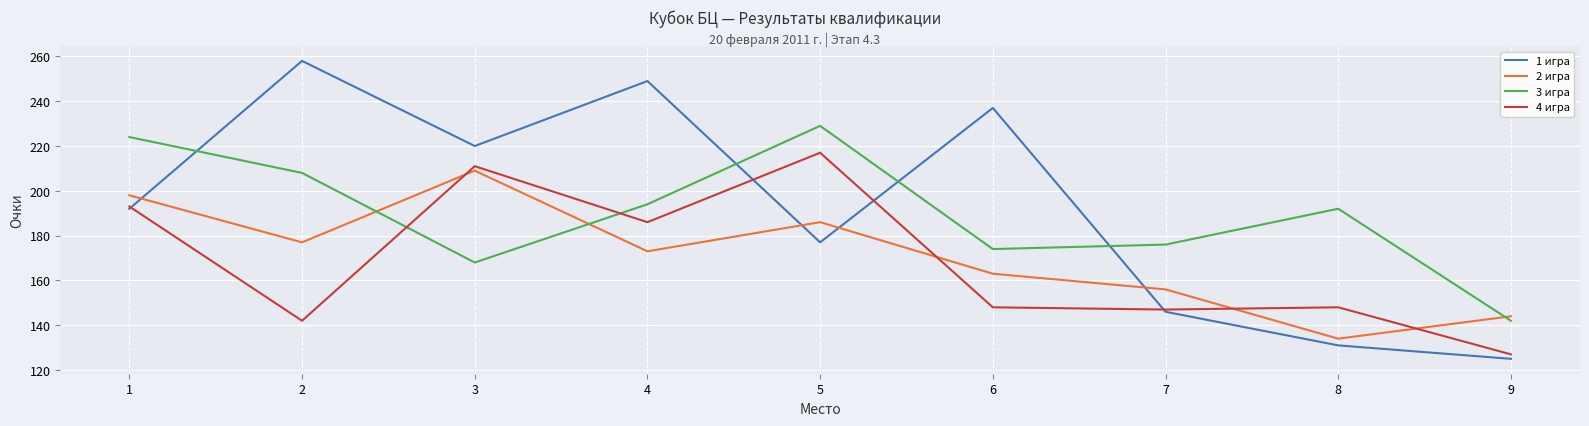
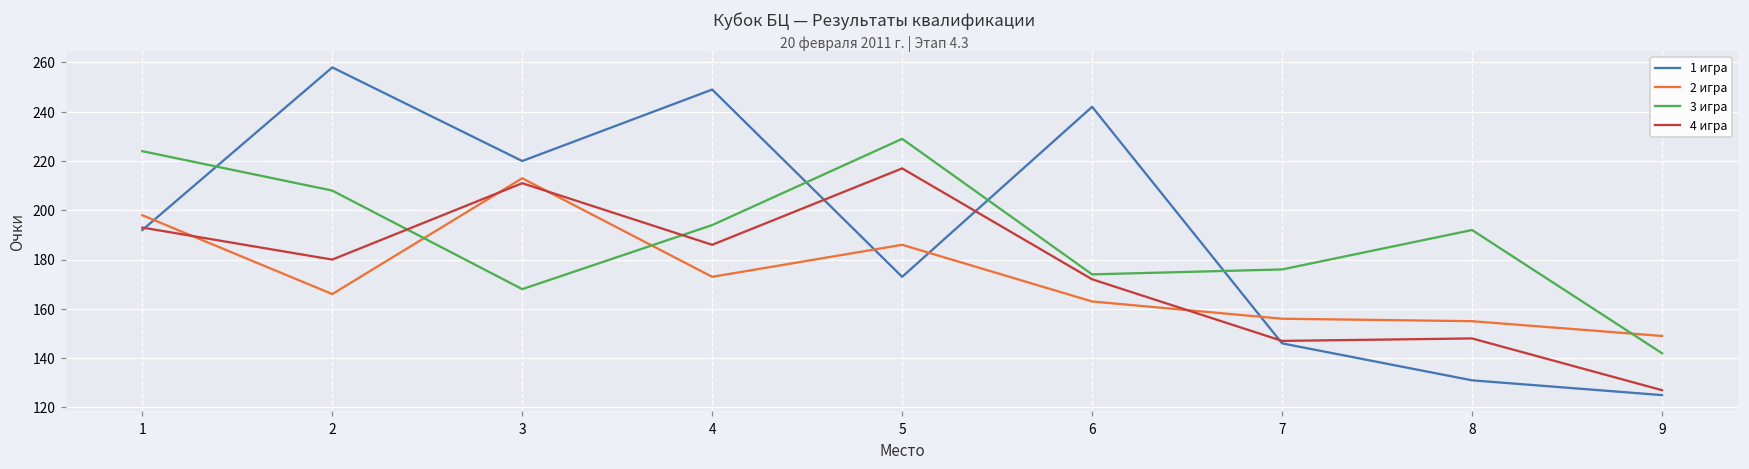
  {
    "1 игра": {
      "2": 258,
      "3": 220,
      "4": 249,
-     "5": 177,
-     "6": 237,
+     "5": 173,
+     "6": 242,
      "8": 131,
      "9": 125
    },
    "2 игра": {
      "1": 198,
-     "2": 177,
-     "3": 209,
+     "2": 166,
+     "3": 213,
      "4": 173,
      "5": 186,
      "6": 163,
      "7": 156,
-     "8": 134,
-     "9": 144
+     "8": 155,
+     "9": 149
    },
    "3 игра": {
      "1": 224,
      "2": 208,
      "3": 168,
      "4": 194,
      "5": 229,
      "6": 174,
      "7": 176,
      "8": 192,
      "9": 142
    },
    "4 игра": {
-     "2": 142,
+     "2": 180,
      "3": 211,
      "4": 186,
      "5": 217,
-     "6": 148,
+     "6": 172,
      "8": 148,
      "9": 127
    }
  }
